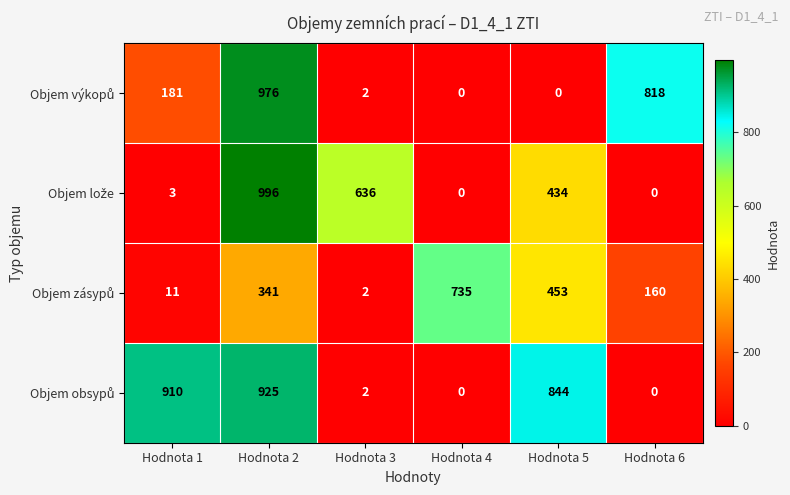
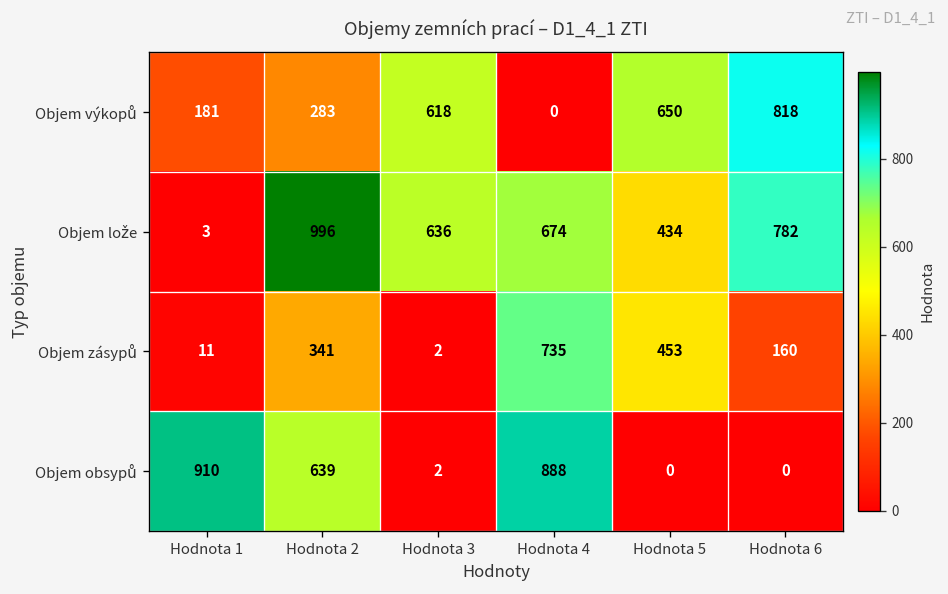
  {
    "Objem výkopů": {
      "Hodnota 1": 181,
-     "Hodnota 2": 976,
-     "Hodnota 3": 2,
+     "Hodnota 2": 283,
+     "Hodnota 3": 618,
      "Hodnota 4": 0,
-     "Hodnota 5": 0,
+     "Hodnota 5": 650,
      "Hodnota 6": 818
    },
    "Objem lože": {
      "Hodnota 1": 3,
      "Hodnota 2": 996,
      "Hodnota 3": 636,
-     "Hodnota 4": 0,
+     "Hodnota 4": 674,
      "Hodnota 5": 434,
-     "Hodnota 6": 0
+     "Hodnota 6": 782
    },
    "Objem zásypů": {
      "Hodnota 1": 11,
      "Hodnota 2": 341,
      "Hodnota 3": 2,
      "Hodnota 4": 735,
      "Hodnota 5": 453,
      "Hodnota 6": 160
    },
    "Objem obsypů": {
      "Hodnota 1": 910,
-     "Hodnota 2": 925,
+     "Hodnota 2": 639,
      "Hodnota 3": 2,
-     "Hodnota 4": 0,
-     "Hodnota 5": 844,
+     "Hodnota 4": 888,
+     "Hodnota 5": 0,
      "Hodnota 6": 0
    }
  }
